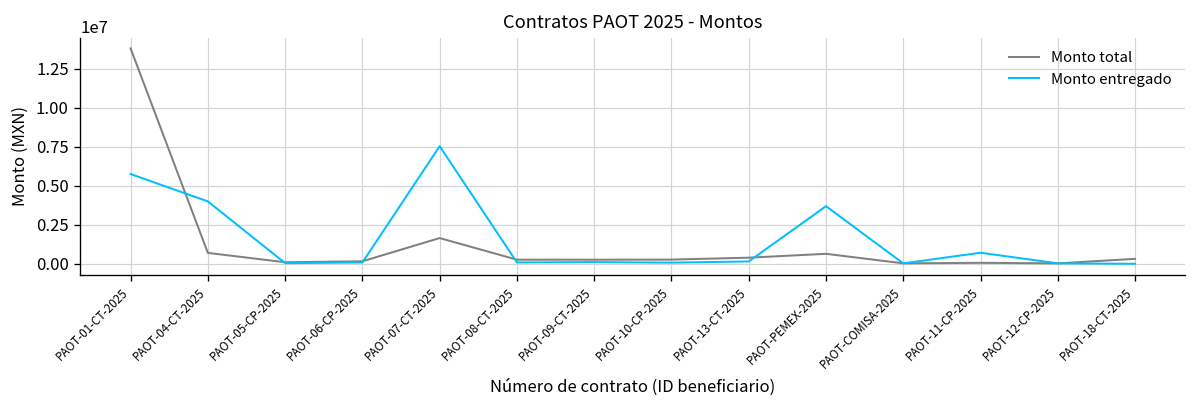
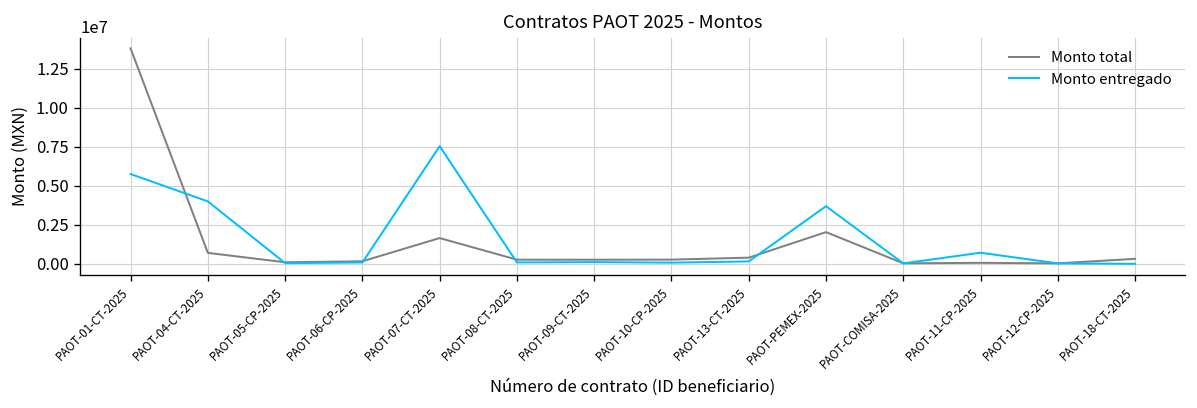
  {
    "Monto total": {
      "PAOT-01-CT-2025": 13800000,
      "PAOT-04-CT-2025": 700000,
      "PAOT-07-CT-2025": 1700000,
      "PAOT-10-CP-2025": 300000,
      "PAOT-13-CT-2025": 400000,
-     "PAOT-PEMEX-2025": 600000,
+     "PAOT-PEMEX-2025": 2000000,
      "PAOT-11-CP-2025": 100000,
      "PAOT-18-CT-2025": 300000
    },
    "Monto entregado": {
      "PAOT-01-CT-2025": 5800000,
      "PAOT-04-CT-2025": 4000000,
      "PAOT-07-CT-2025": 7500000,
      "PAOT-10-CP-2025": 100000,
      "PAOT-13-CT-2025": 200000,
      "PAOT-PEMEX-2025": 3700000,
      "PAOT-11-CP-2025": 700000,
      "PAOT-18-CT-2025": 0
    }
  }
